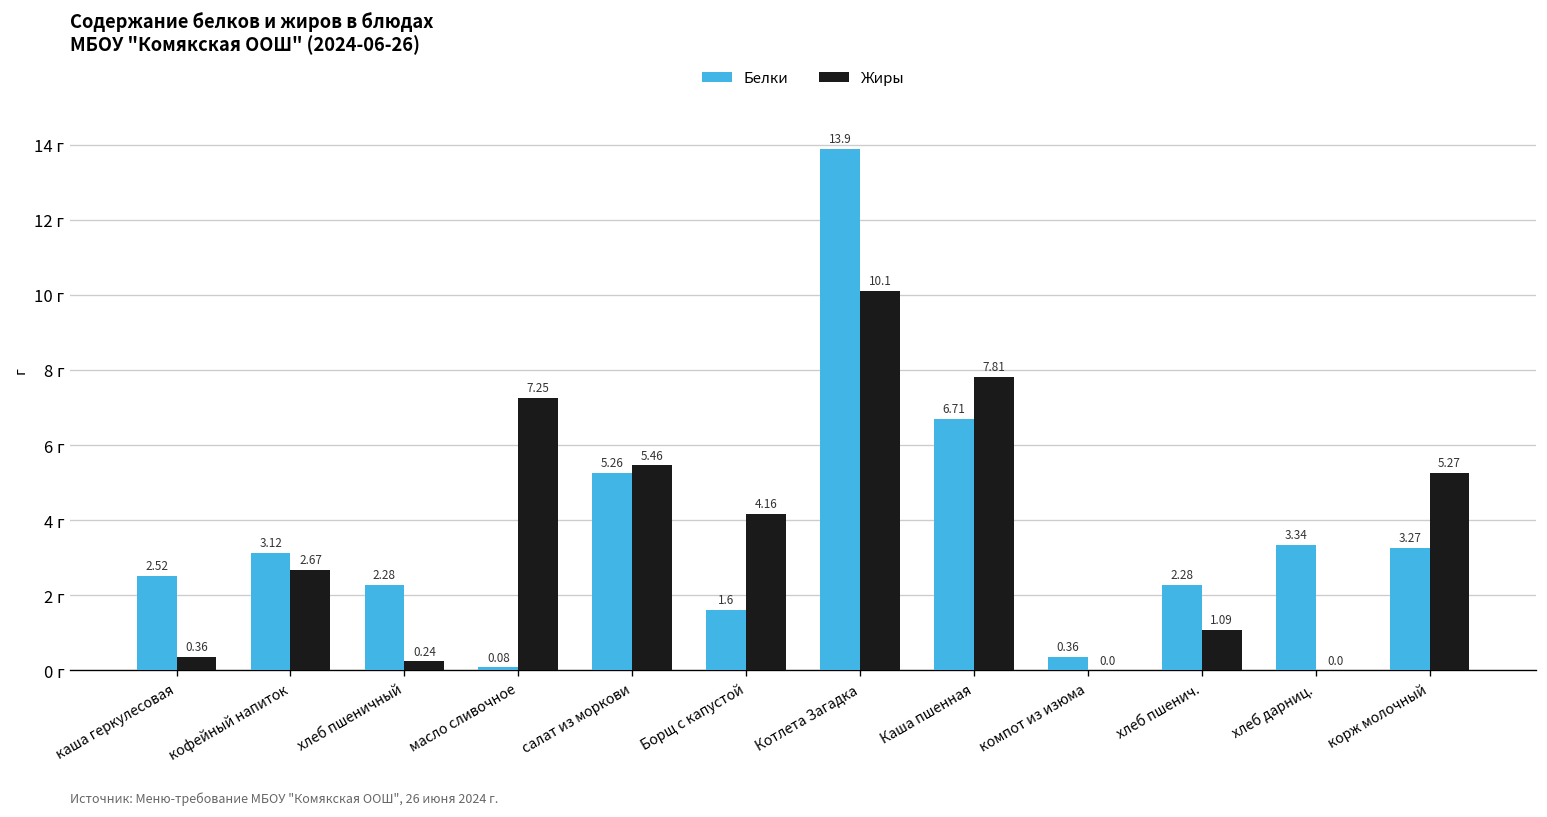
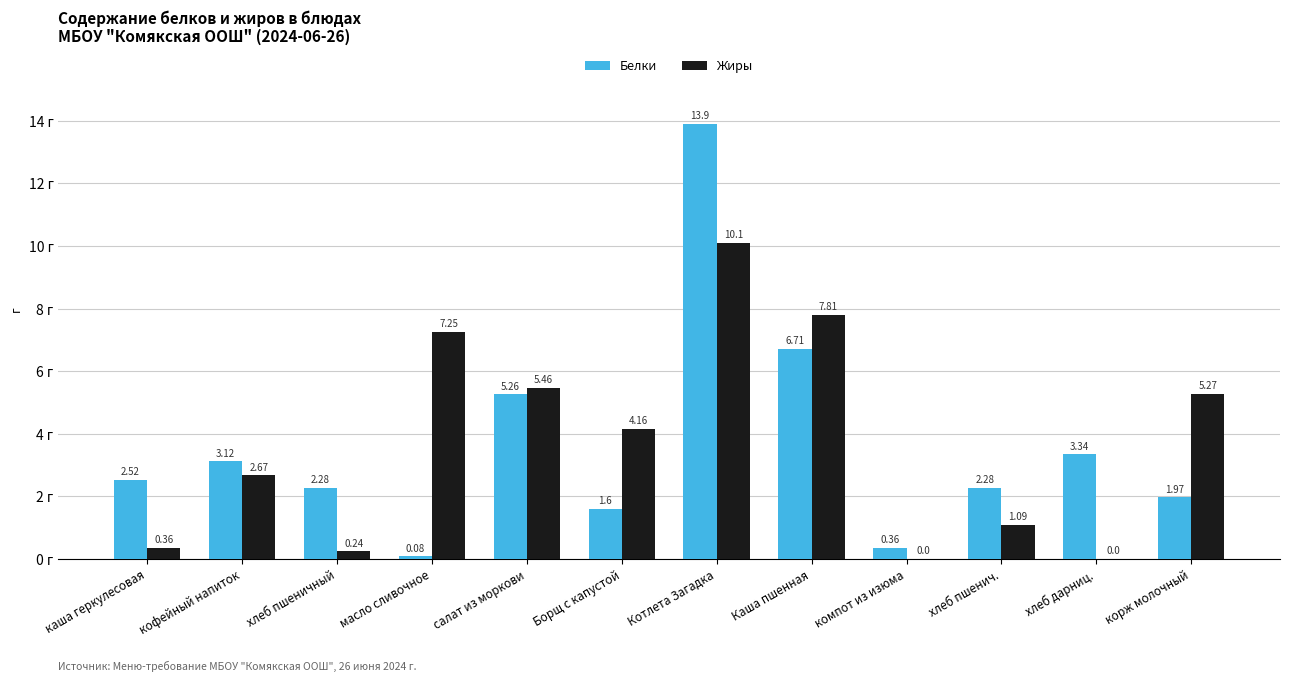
  {
    "Белки": {
      "каша геркулесовая": 2.52,
      "кофейный напиток": 3.12,
      "хлеб пшеничный": 2.28,
      "масло сливочное": 0.08,
      "салат из моркови": 5.26,
      "Борщ с капустой": 1.6,
      "Котлета Загадка": 13.9,
      "Каша пшенная": 6.71,
      "компот из изюма": 0.36,
      "хлеб пшенич.": 2.28,
      "хлеб дарниц.": 3.34,
-     "корж молочный": 3.27
+     "корж молочный": 1.97
    },
    "Жиры": {
      "каша геркулесовая": 0.36,
      "кофейный напиток": 2.67,
      "хлеб пшеничный": 0.24,
      "масло сливочное": 7.25,
      "салат из моркови": 5.46,
      "Борщ с капустой": 4.16,
      "Котлета Загадка": 10.1,
      "Каша пшенная": 7.81,
      "компот из изюма": 0.0,
      "хлеб пшенич.": 1.09,
      "хлеб дарниц.": 0.0,
      "корж молочный": 5.27
    }
  }
